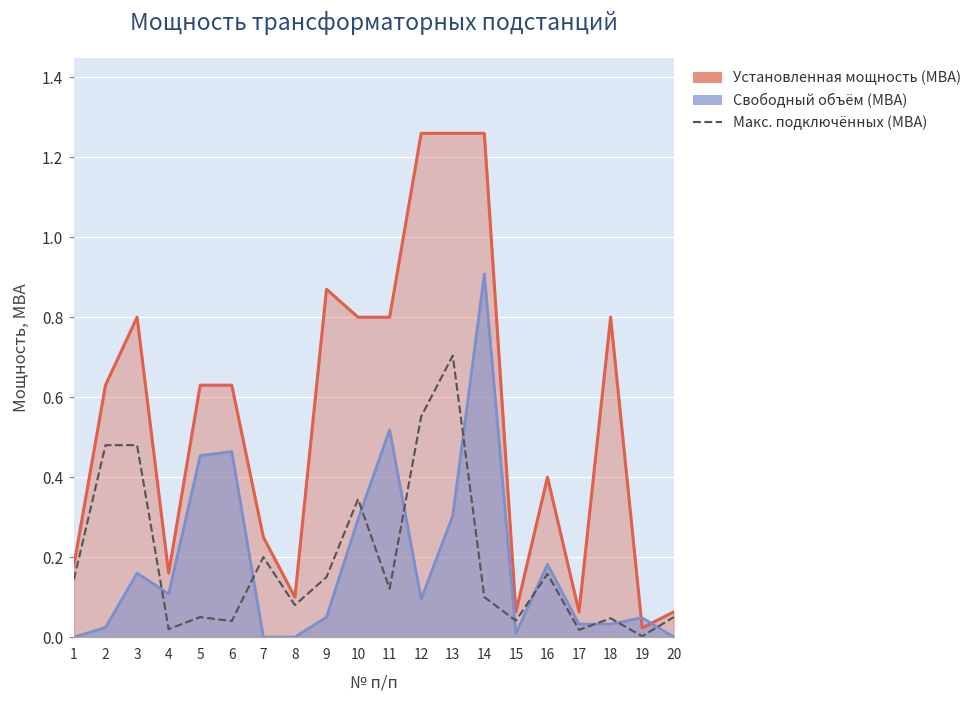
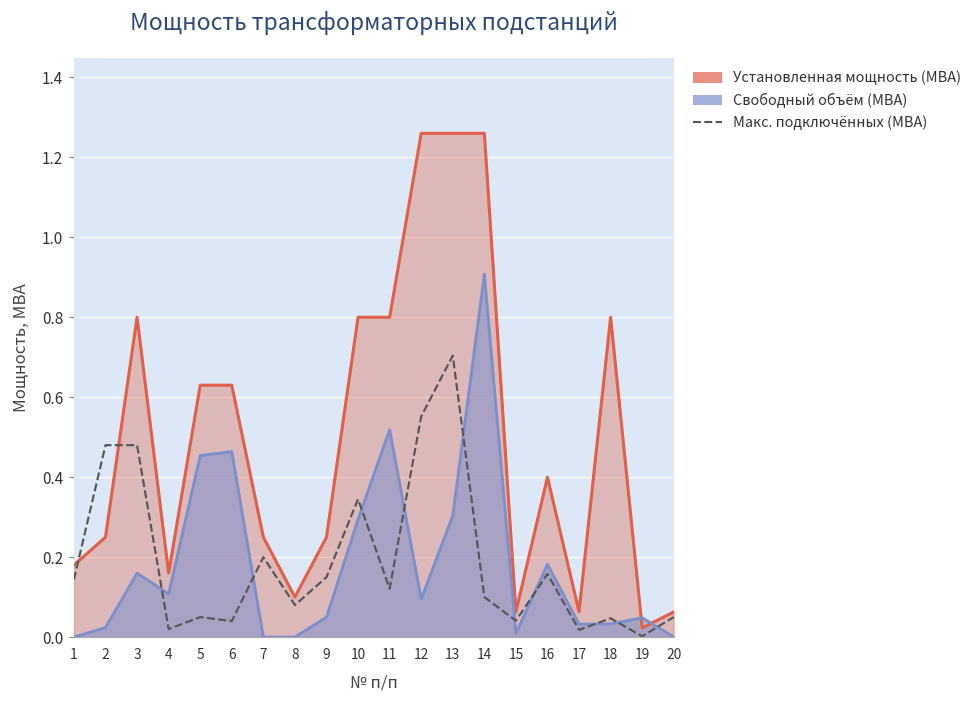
  {
    "Установленная мощность (МВА)": {
      "1": 0.18,
-     "2": 0.63,
+     "2": 0.25,
      "3": 0.80,
      "4": 0.16,
      "5": 0.63,
      "6": 0.63,
      "7": 0.25,
      "8": 0.10,
-     "9": 0.87,
+     "9": 0.25,
      "10": 0.80,
      "11": 0.80,
      "12": 1.26,
      "13": 1.26,
      "14": 1.26,
      "15": 0.06,
      "16": 0.40,
      "17": 0.06,
      "18": 0.80,
      "19": 0.02,
      "20": 0.06
    },
    "Свободный объём (МВА)": {
      "1": 0.00,
      "2": 0.02,
      "3": 0.16,
      "4": 0.11,
      "5": 0.45,
      "6": 0.46,
      "7": 0.00,
      "8": 0.00,
      "9": 0.05,
      "10": 0.29,
      "11": 0.52,
      "12": 0.10,
      "13": 0.30,
      "14": 0.91,
      "15": 0.01,
      "16": 0.18,
      "17": 0.03,
      "18": 0.03,
      "19": 0.05,
      "20": 0.00
    }
  }
